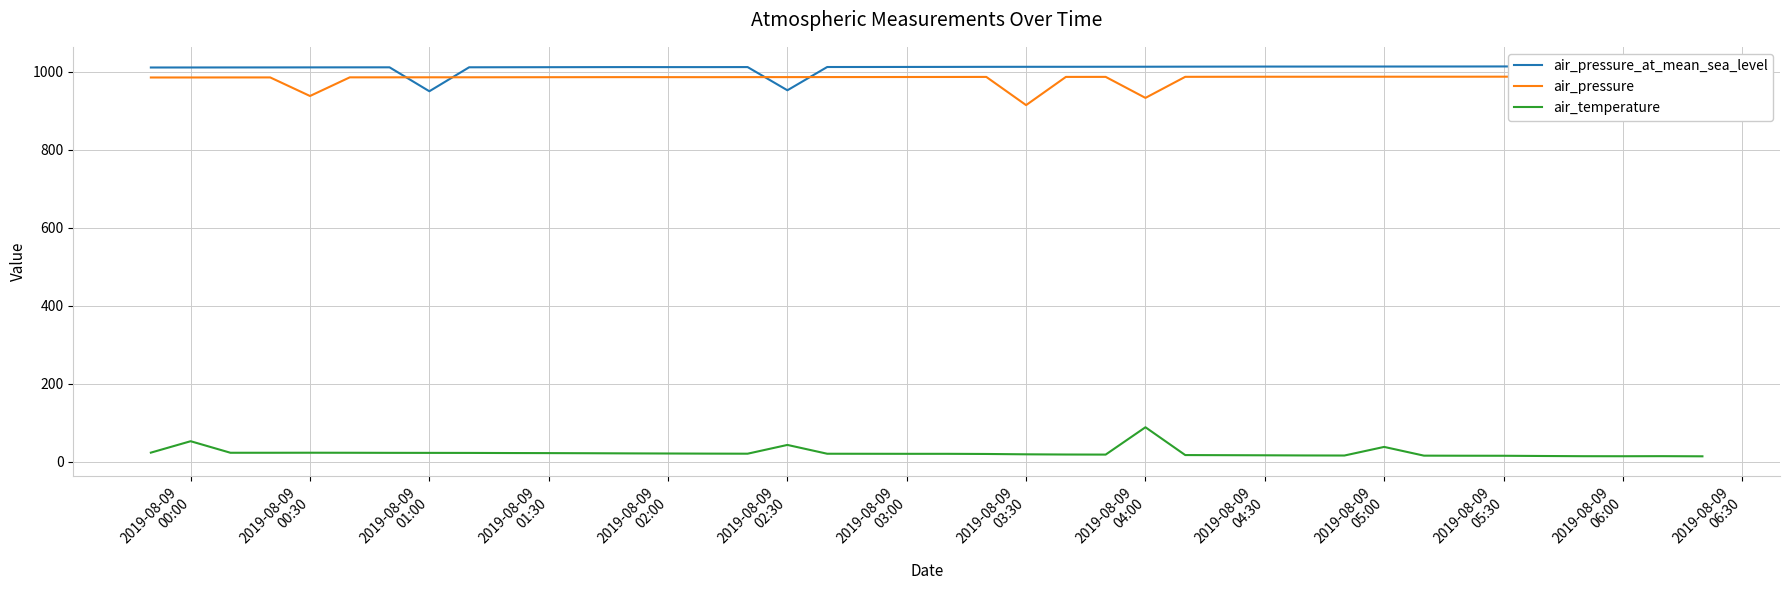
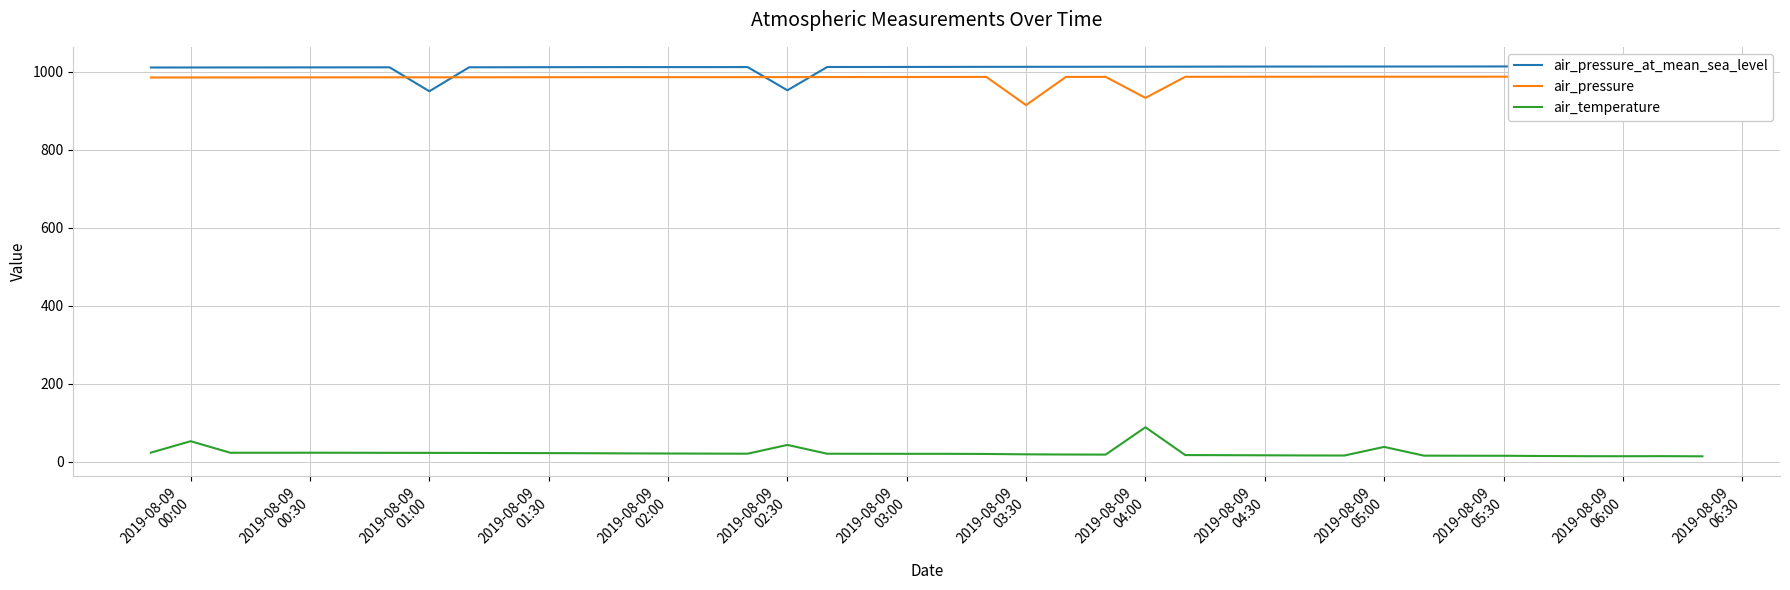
  {
    "air_pressure_at_mean_sea_level": {
      "2019-08-09 00:00": 1010,
      "2019-08-09 00:30": 1010,
      "2019-08-09 01:00": 950,
      "2019-08-09 01:30": 1010,
      "2019-08-09 02:00": 1010,
      "2019-08-09 02:30": 950,
      "2019-08-09 03:00": 1010,
      "2019-08-09 03:30": 1010,
      "2019-08-09 04:00": 1010,
      "2019-08-09 04:30": 1010,
      "2019-08-09 05:00": 1010,
      "2019-08-09 05:30": 1010
    },
    "air_pressure": {
      "2019-08-09 00:00": 980,
-     "2019-08-09 00:30": 940,
+     "2019-08-09 00:30": 990,
      "2019-08-09 01:00": 990,
      "2019-08-09 01:30": 990,
      "2019-08-09 02:00": 990,
      "2019-08-09 02:30": 990,
      "2019-08-09 03:00": 990,
      "2019-08-09 03:30": 910,
      "2019-08-09 04:00": 930,
      "2019-08-09 04:30": 990,
      "2019-08-09 05:00": 990,
      "2019-08-09 05:30": 990
    },
    "air_temperature": {
      "2019-08-09 00:00": 50,
      "2019-08-09 00:30": 20,
      "2019-08-09 01:00": 20,
      "2019-08-09 01:30": 20,
      "2019-08-09 02:00": 20,
      "2019-08-09 02:30": 40,
      "2019-08-09 03:00": 20,
      "2019-08-09 03:30": 20,
      "2019-08-09 04:00": 90,
      "2019-08-09 04:30": 20,
      "2019-08-09 05:00": 40,
      "2019-08-09 05:30": 10,
      "2019-08-09 06:00": 10
    }
  }
